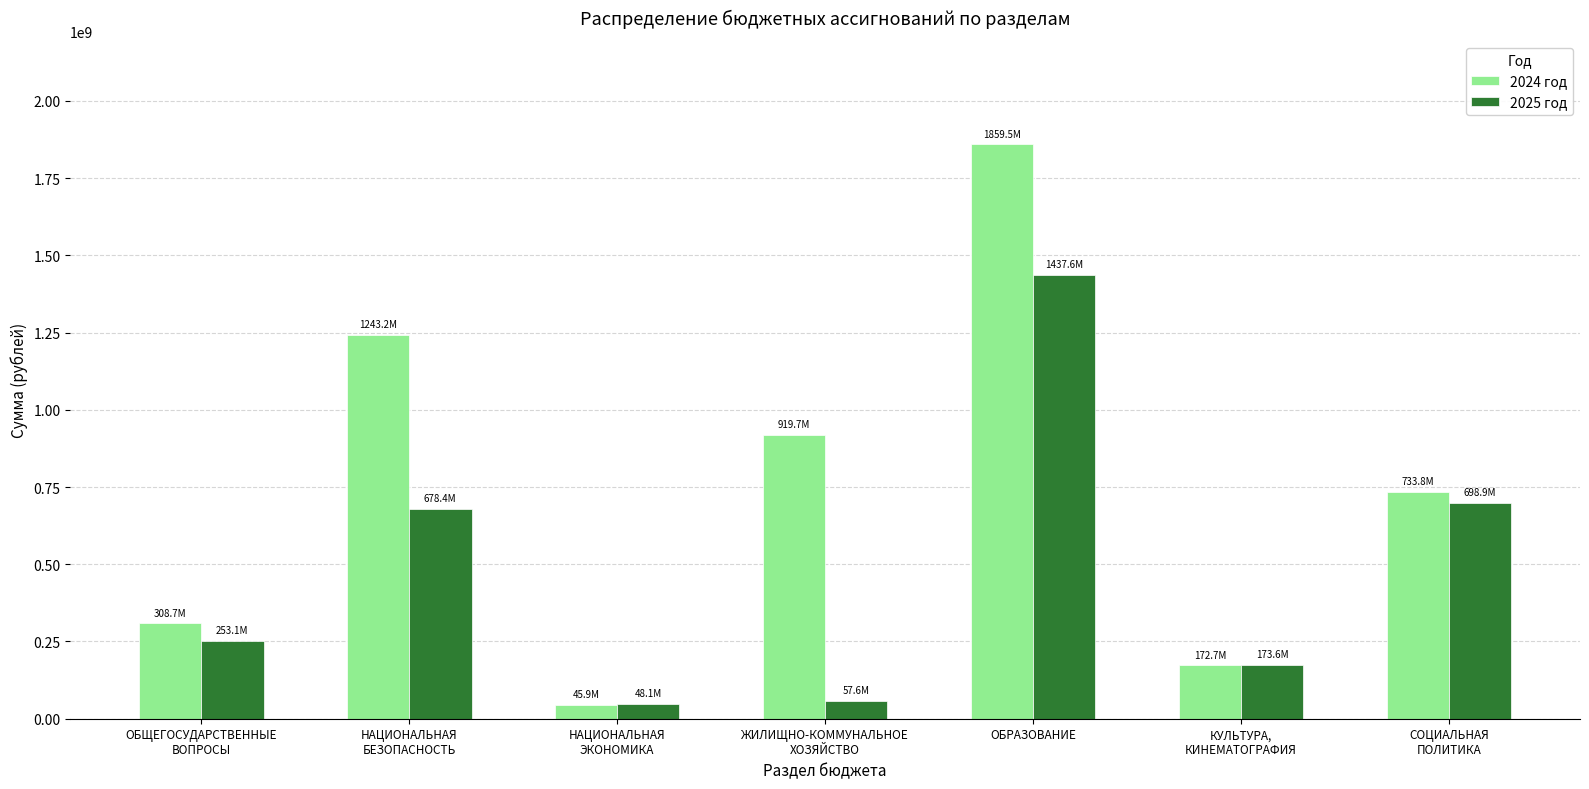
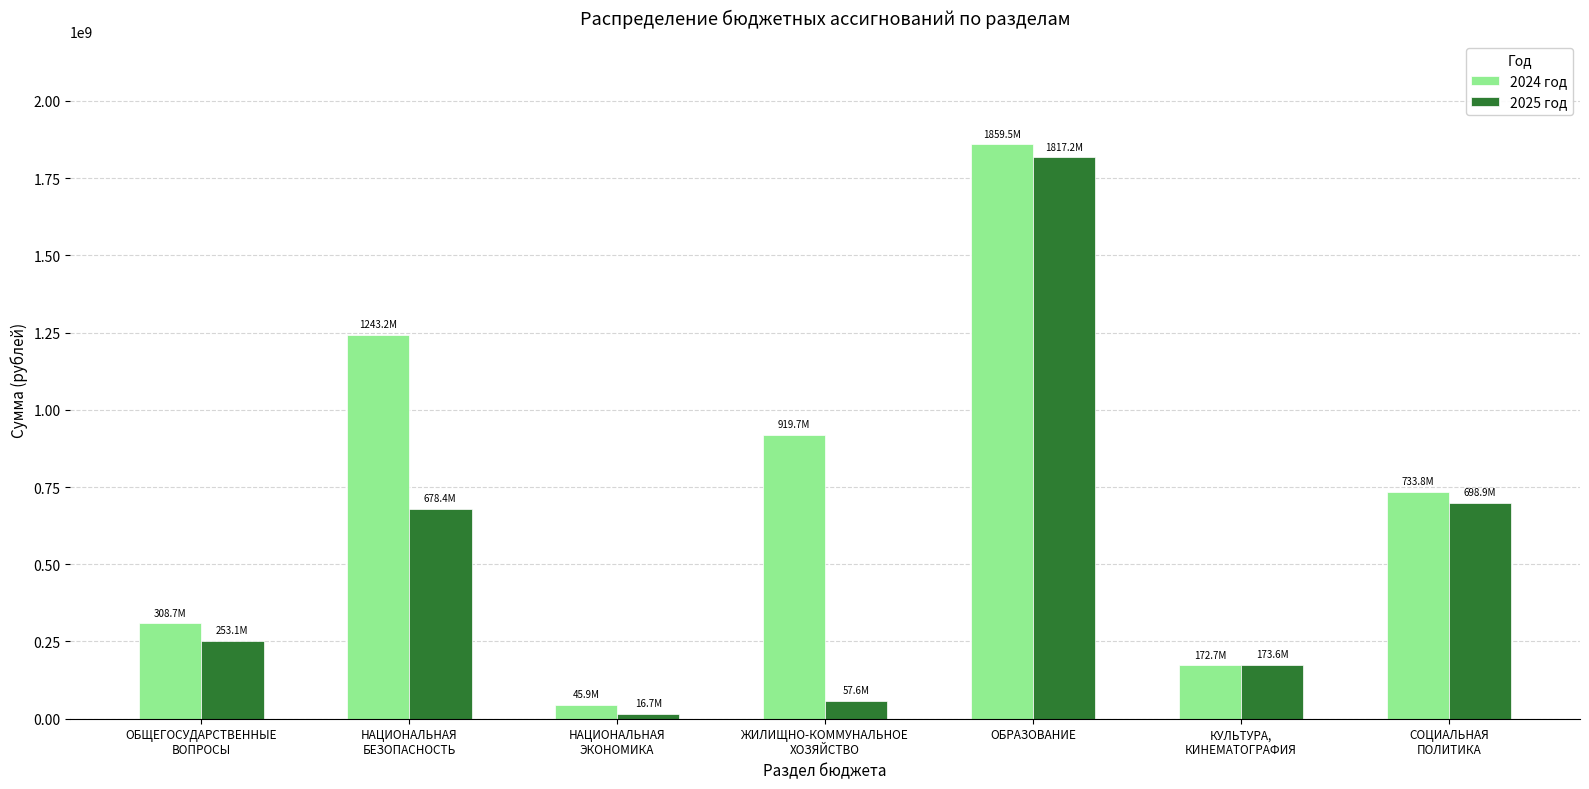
  {
    "2024 год": {
      "ОБЩЕГОСУДАРСТВЕННЫЕ ВОПРОСЫ": "308.7M",
      "НАЦИОНАЛЬНАЯ БЕЗОПАСНОСТЬ": "1243.2M",
      "НАЦИОНАЛЬНАЯ ЭКОНОМИКА": "45.9M",
      "ЖИЛИЩНО-КОММУНАЛЬНОЕ ХОЗЯЙСТВО": "919.7M",
      "ОБРАЗОВАНИЕ": "1859.5M",
      "КУЛЬТУРА, КИНЕМАТОГРАФИЯ": "172.7M",
      "СОЦИАЛЬНАЯ ПОЛИТИКА": "733.8M"
    },
    "2025 год": {
      "ОБЩЕГОСУДАРСТВЕННЫЕ ВОПРОСЫ": "253.1M",
      "НАЦИОНАЛЬНАЯ БЕЗОПАСНОСТЬ": "678.4M",
-     "НАЦИОНАЛЬНАЯ ЭКОНОМИКА": "48.1M",
+     "НАЦИОНАЛЬНАЯ ЭКОНОМИКА": "16.7M",
      "ЖИЛИЩНО-КОММУНАЛЬНОЕ ХОЗЯЙСТВО": "57.6M",
-     "ОБРАЗОВАНИЕ": "1437.6M",
+     "ОБРАЗОВАНИЕ": "1817.2M",
      "КУЛЬТУРА, КИНЕМАТОГРАФИЯ": "173.6M",
      "СОЦИАЛЬНАЯ ПОЛИТИКА": "698.9M"
    }
  }
